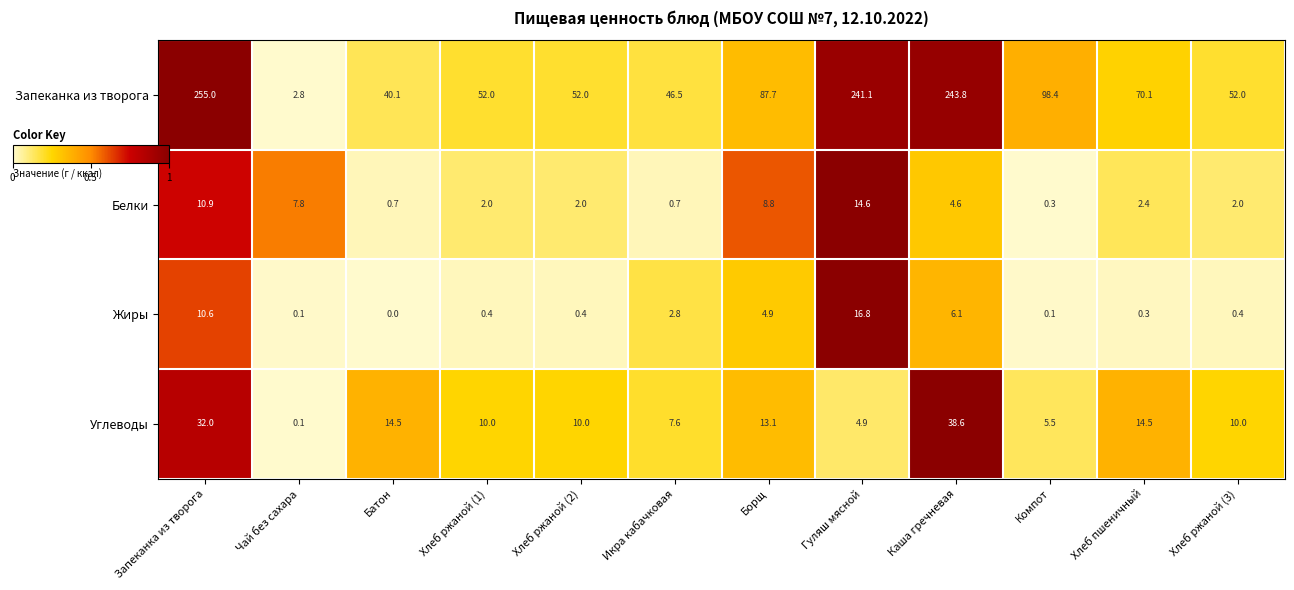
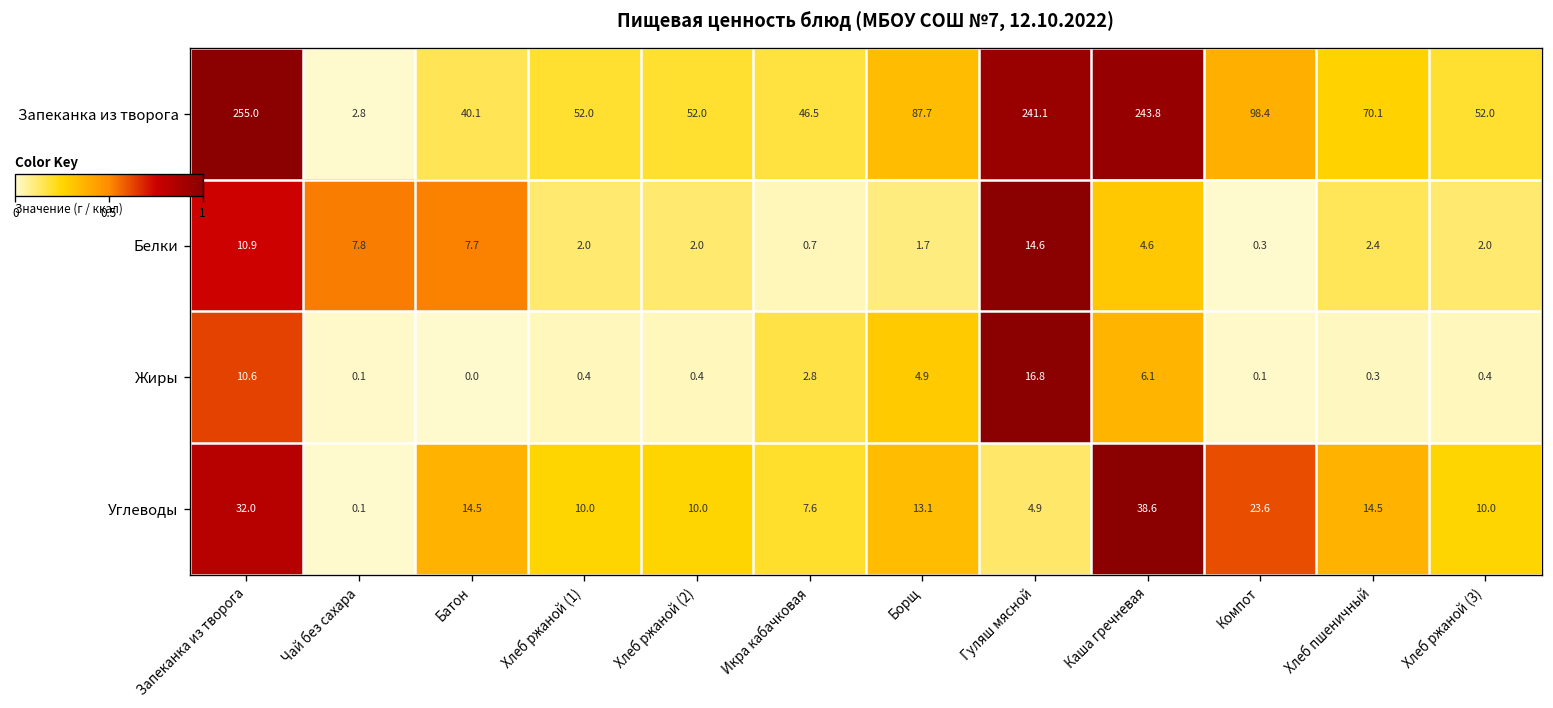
  {
    "Запеканка из творога": {
      "Запеканка из творога": 255.0,
      "Чай без сахара": 2.8,
      "Батон": 40.1,
      "Хлеб ржаной (1)": 52.0,
      "Хлеб ржаной (2)": 52.0,
      "Икра кабачковая": 46.5,
      "Борщ": 87.7,
      "Гуляш мясной": 241.1,
      "Каша гречневая": 243.8,
      "Компот": 98.4,
      "Хлеб пшеничный": 70.1,
      "Хлеб ржаной (3)": 52.0
    },
    "Белки": {
      "Запеканка из творога": 10.9,
      "Чай без сахара": 7.8,
-     "Батон": 0.7,
+     "Батон": 7.7,
      "Хлеб ржаной (1)": 2.0,
      "Хлеб ржаной (2)": 2.0,
      "Икра кабачковая": 0.7,
-     "Борщ": 8.8,
+     "Борщ": 1.7,
      "Гуляш мясной": 14.6,
      "Каша гречневая": 4.6,
      "Компот": 0.3,
      "Хлеб пшеничный": 2.4,
      "Хлеб ржаной (3)": 2.0
    },
    "Жиры": {
      "Запеканка из творога": 10.6,
      "Чай без сахара": 0.1,
      "Батон": 0.0,
      "Хлеб ржаной (1)": 0.4,
      "Хлеб ржаной (2)": 0.4,
      "Икра кабачковая": 2.8,
      "Борщ": 4.9,
      "Гуляш мясной": 16.8,
      "Каша гречневая": 6.1,
      "Компот": 0.1,
      "Хлеб пшеничный": 0.3,
      "Хлеб ржаной (3)": 0.4
    },
    "Углеводы": {
      "Запеканка из творога": 32.0,
      "Чай без сахара": 0.1,
      "Батон": 14.5,
      "Хлеб ржаной (1)": 10.0,
      "Хлеб ржаной (2)": 10.0,
      "Икра кабачковая": 7.6,
      "Борщ": 13.1,
      "Гуляш мясной": 4.9,
      "Каша гречневая": 38.6,
-     "Компот": 5.5,
+     "Компот": 23.6,
      "Хлеб пшеничный": 14.5,
      "Хлеб ржаной (3)": 10.0
    }
  }
